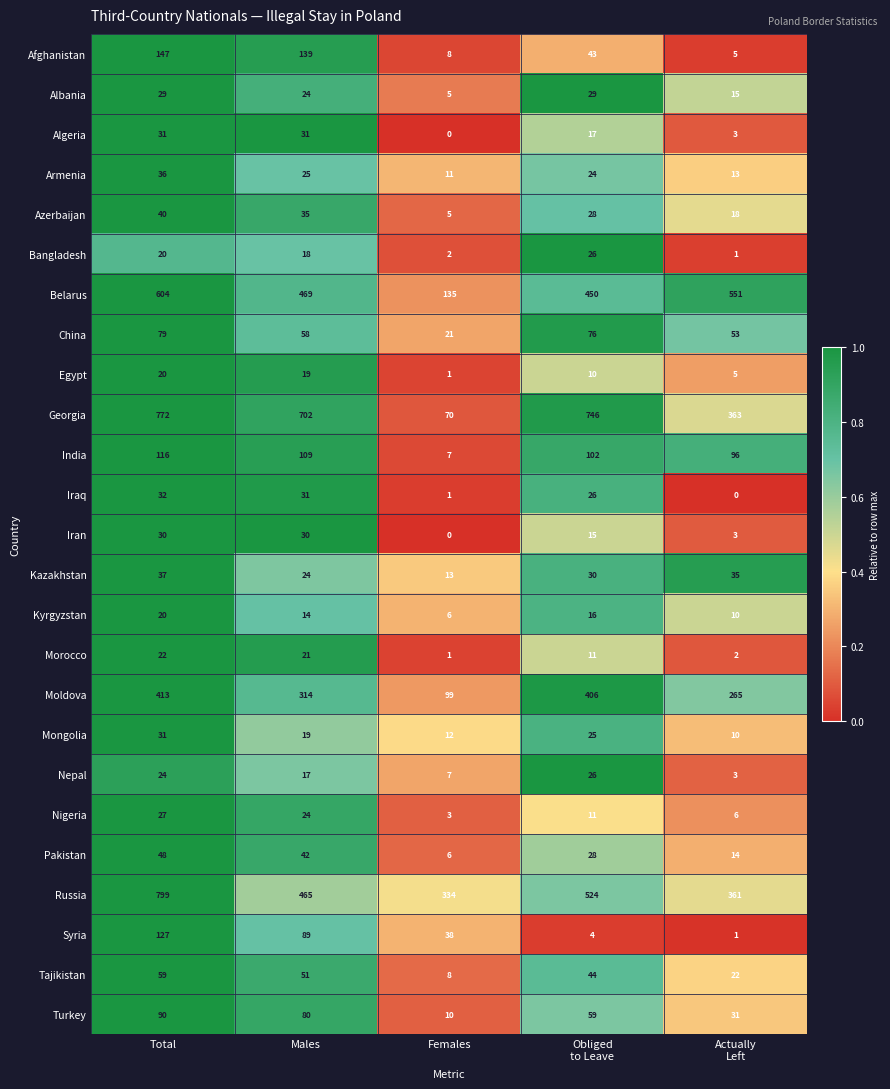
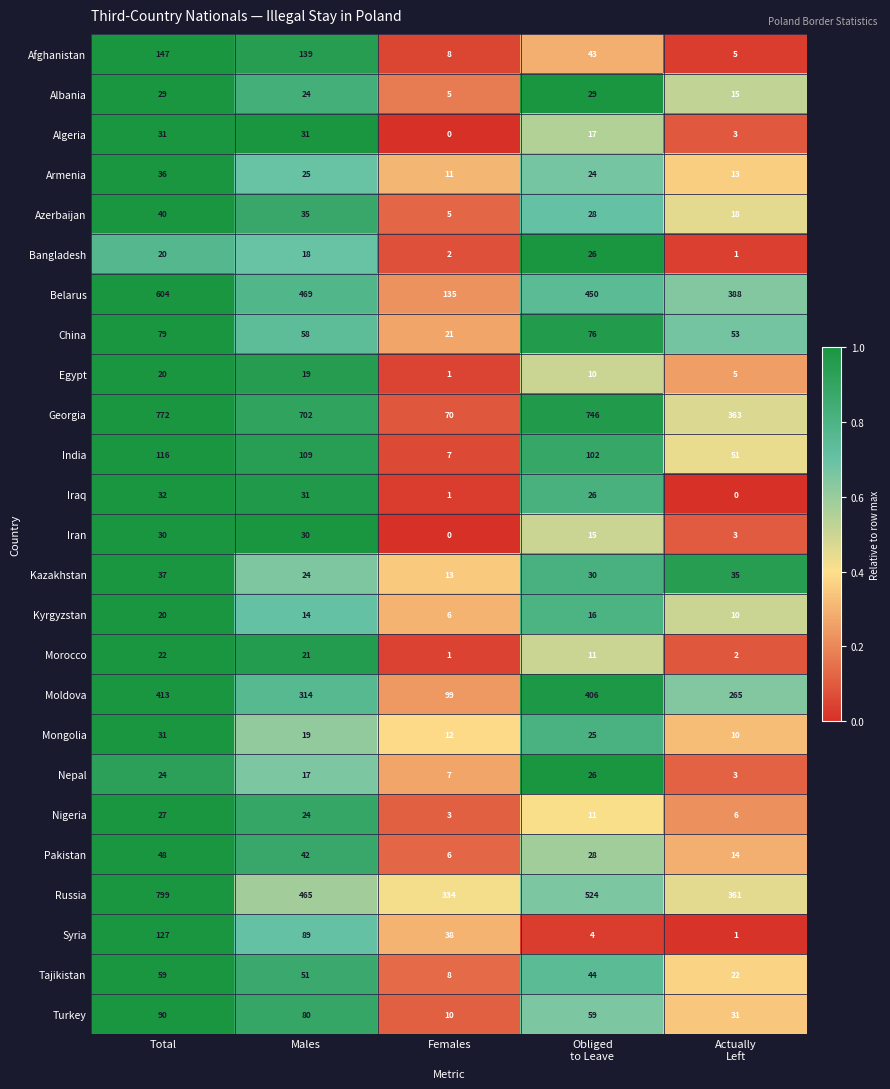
  {
    "Afghanistan": {
      "Total": 147,
      "Males": 139,
      "Females": 8,
      "Obliged to Leave": 43,
      "Actually Left": 5
    },
    "Albania": {
      "Total": 29,
      "Males": 24,
      "Females": 5,
      "Obliged to Leave": 29,
      "Actually Left": 15
    },
    "Algeria": {
      "Total": 31,
      "Males": 31,
      "Females": 0,
      "Obliged to Leave": 17,
      "Actually Left": 3
    },
    "Armenia": {
      "Total": 36,
      "Males": 25,
      "Females": 11,
      "Obliged to Leave": 24,
      "Actually Left": 13
    },
    "Azerbaijan": {
      "Total": 40,
      "Males": 35,
      "Females": 5,
      "Obliged to Leave": 28,
      "Actually Left": 18
    },
    "Bangladesh": {
      "Total": 20,
      "Males": 18,
      "Females": 2,
      "Obliged to Leave": 26,
      "Actually Left": 1
    },
    "Belarus": {
      "Total": 604,
      "Males": 469,
      "Females": 135,
      "Obliged to Leave": 450,
-     "Actually Left": 551
+     "Actually Left": 388
    },
    "China": {
      "Total": 79,
      "Males": 58,
      "Females": 21,
      "Obliged to Leave": 76,
      "Actually Left": 53
    },
    "Egypt": {
      "Total": 20,
      "Males": 19,
      "Females": 1,
      "Obliged to Leave": 10,
      "Actually Left": 5
    },
    "Georgia": {
      "Total": 772,
      "Males": 702,
      "Females": 70,
      "Obliged to Leave": 746,
      "Actually Left": 363
    },
    "India": {
      "Total": 116,
      "Males": 109,
      "Females": 7,
      "Obliged to Leave": 102,
-     "Actually Left": 96
+     "Actually Left": 51
    },
    "Iraq": {
      "Total": 32,
      "Males": 31,
      "Females": 1,
      "Obliged to Leave": 26,
      "Actually Left": 0
    },
    "Iran": {
      "Total": 30,
      "Males": 30,
      "Females": 0,
      "Obliged to Leave": 15,
      "Actually Left": 3
    },
    "Kazakhstan": {
      "Total": 37,
      "Males": 24,
      "Females": 13,
      "Obliged to Leave": 30,
      "Actually Left": 35
    },
    "Kyrgyzstan": {
      "Total": 20,
      "Males": 14,
      "Females": 6,
      "Obliged to Leave": 16,
      "Actually Left": 10
    },
    "Morocco": {
      "Total": 22,
      "Males": 21,
      "Females": 1,
      "Obliged to Leave": 11,
      "Actually Left": 2
    },
    "Moldova": {
      "Total": 413,
      "Males": 314,
      "Females": 99,
      "Obliged to Leave": 406,
      "Actually Left": 265
    },
    "Mongolia": {
      "Total": 31,
      "Males": 19,
      "Females": 12,
      "Obliged to Leave": 25,
      "Actually Left": 10
    },
    "Nepal": {
      "Total": 24,
      "Males": 17,
      "Females": 7,
      "Obliged to Leave": 26,
      "Actually Left": 3
    },
    "Nigeria": {
      "Total": 27,
      "Males": 24,
      "Females": 3,
      "Obliged to Leave": 11,
      "Actually Left": 6
    },
    "Pakistan": {
      "Total": 48,
      "Males": 42,
      "Females": 6,
      "Obliged to Leave": 28,
      "Actually Left": 14
    },
    "Russia": {
      "Total": 799,
      "Males": 465,
      "Females": 334,
      "Obliged to Leave": 524,
      "Actually Left": 361
    },
    "Syria": {
      "Total": 127,
      "Males": 89,
      "Females": 38,
      "Obliged to Leave": 4,
      "Actually Left": 1
    },
    "Tajikistan": {
      "Total": 59,
      "Males": 51,
      "Females": 8,
      "Obliged to Leave": 44,
      "Actually Left": 22
    },
    "Turkey": {
      "Total": 90,
      "Males": 80,
      "Females": 10,
      "Obliged to Leave": 59,
      "Actually Left": 31
    }
  }
